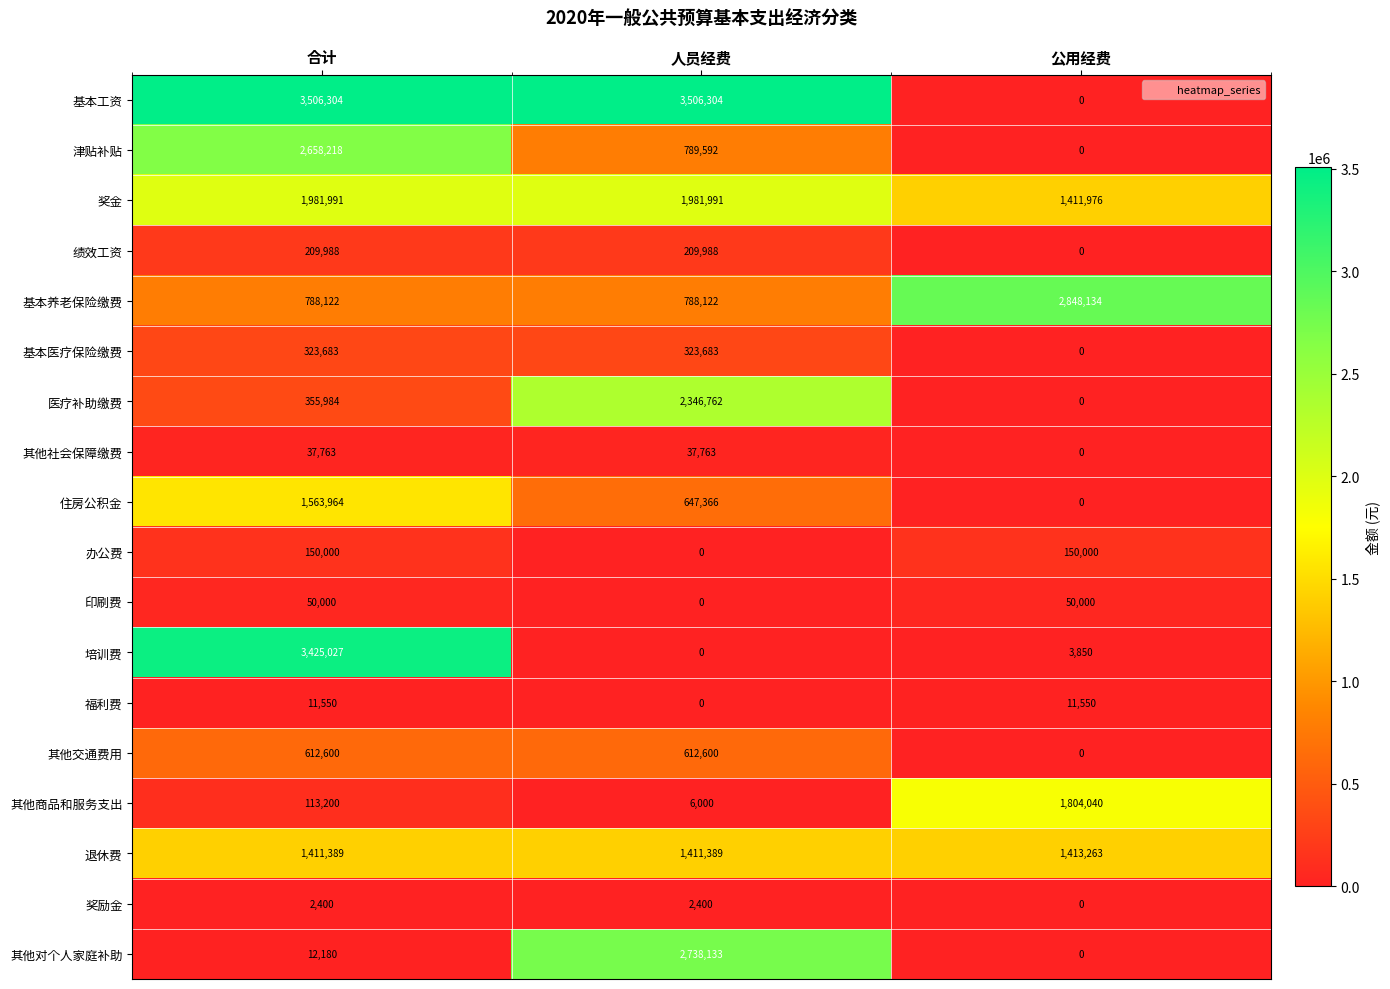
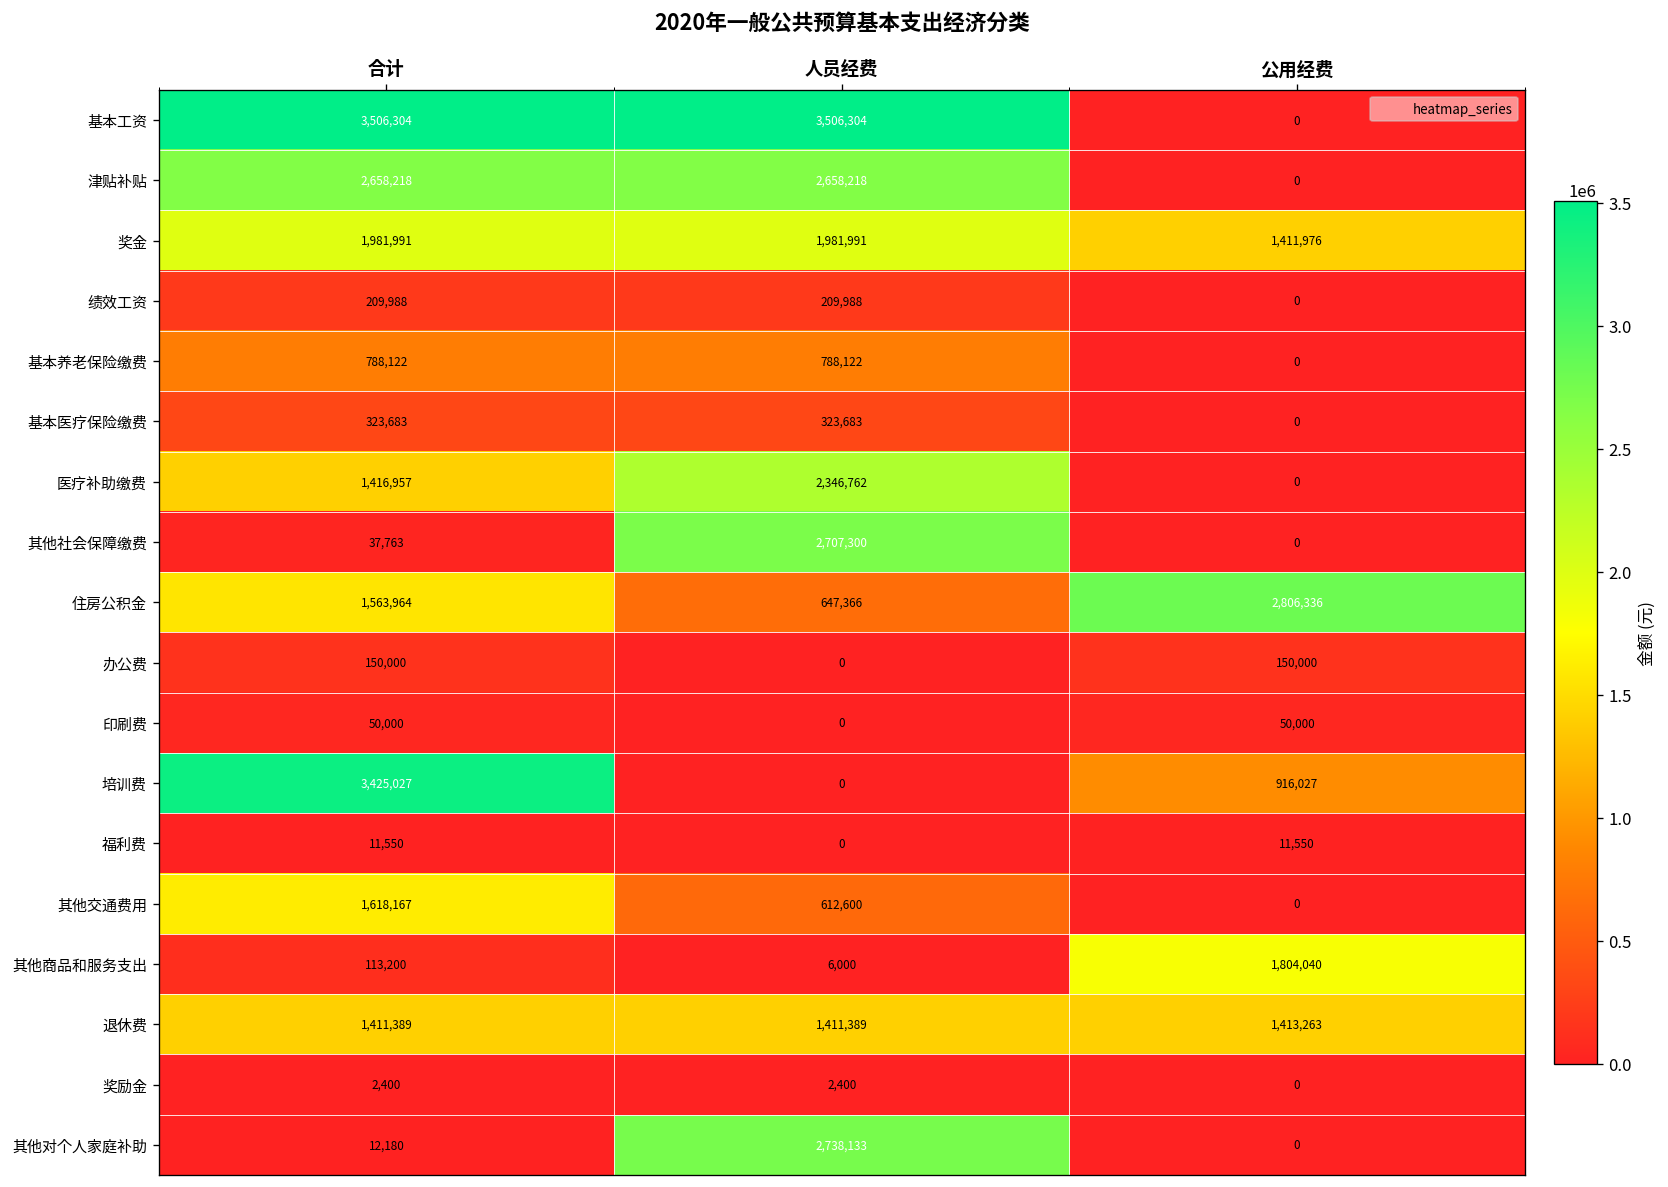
  {
    "基本工资": {
      "合计": "3,506,304",
      "人员经费": "3,506,304",
      "公用经费": "0"
    },
    "津贴补贴": {
      "合计": "2,658,218",
-     "人员经费": "789,592",
+     "人员经费": "2,658,218",
      "公用经费": "0"
    },
    "奖金": {
      "合计": "1,981,991",
      "人员经费": "1,981,991",
      "公用经费": "1,411,976"
    },
    "绩效工资": {
      "合计": "209,988",
      "人员经费": "209,988",
      "公用经费": "0"
    },
    "基本养老保险缴费": {
      "合计": "788,122",
      "人员经费": "788,122",
-     "公用经费": "2,848,134"
+     "公用经费": "0"
    },
    "基本医疗保险缴费": {
      "合计": "323,683",
      "人员经费": "323,683",
      "公用经费": "0"
    },
    "医疗补助缴费": {
-     "合计": "355,984",
+     "合计": "1,416,957",
      "人员经费": "2,346,762",
      "公用经费": "0"
    },
    "其他社会保障缴费": {
      "合计": "37,763",
-     "人员经费": "37,763",
+     "人员经费": "2,707,300",
      "公用经费": "0"
    },
    "住房公积金": {
      "合计": "1,563,964",
      "人员经费": "647,366",
-     "公用经费": "0"
+     "公用经费": "2,806,336"
    },
    "办公费": {
      "合计": "150,000",
      "人员经费": "0",
      "公用经费": "150,000"
    },
    "印刷费": {
      "合计": "50,000",
      "人员经费": "0",
      "公用经费": "50,000"
    },
    "培训费": {
      "合计": "3,425,027",
      "人员经费": "0",
-     "公用经费": "3,850"
+     "公用经费": "916,027"
    },
    "福利费": {
      "合计": "11,550",
      "人员经费": "0",
      "公用经费": "11,550"
    },
    "其他交通费用": {
-     "合计": "612,600",
+     "合计": "1,618,167",
      "人员经费": "612,600",
      "公用经费": "0"
    },
    "其他商品和服务支出": {
      "合计": "113,200",
      "人员经费": "6,000",
      "公用经费": "1,804,040"
    },
    "退休费": {
      "合计": "1,411,389",
      "人员经费": "1,411,389",
      "公用经费": "1,413,263"
    },
    "奖励金": {
      "合计": "2,400",
      "人员经费": "2,400",
      "公用经费": "0"
    },
    "其他对个人家庭补助": {
      "合计": "12,180",
      "人员经费": "2,738,133",
      "公用经费": "0"
    }
  }
